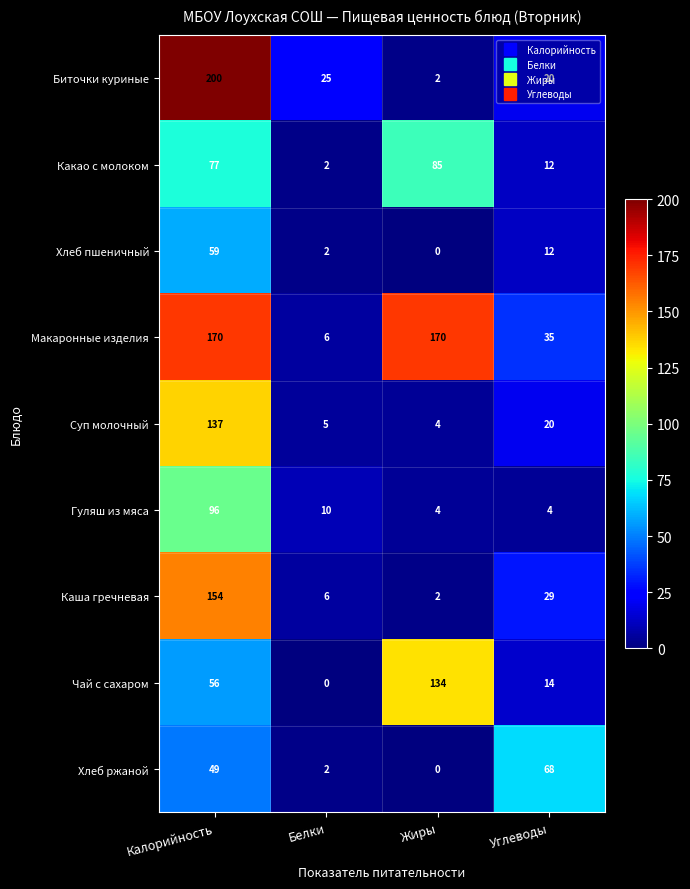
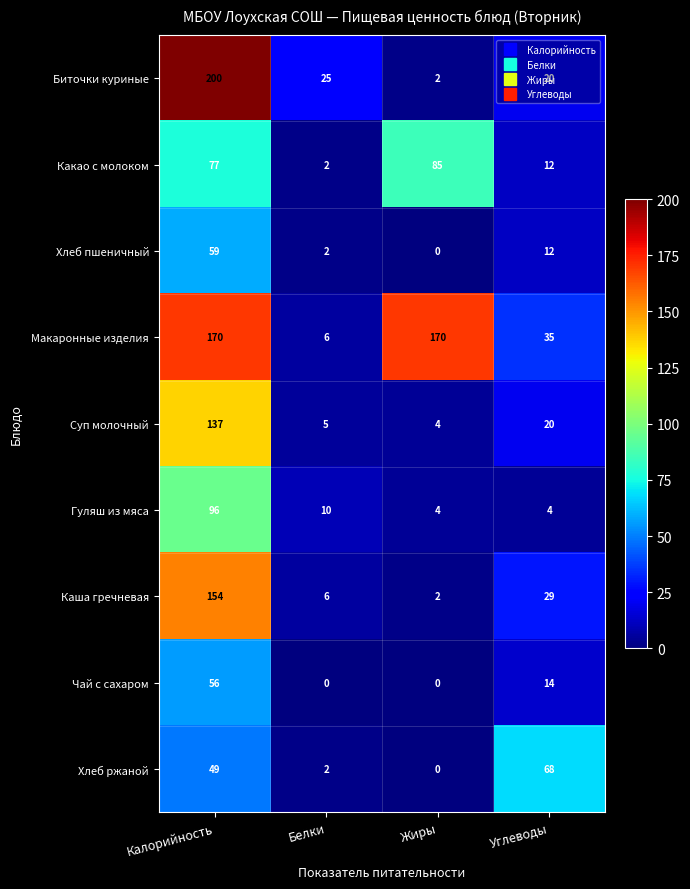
  {
    "Биточки куриные": {
      "Калорийность": 200,
      "Белки": 25,
      "Жиры": 2
    },
    "Какао с молоком": {
      "Калорийность": 77,
      "Белки": 2,
      "Жиры": 85,
      "Углеводы": 12
    },
    "Хлеб пшеничный": {
      "Калорийность": 59,
      "Белки": 2,
      "Жиры": 0,
      "Углеводы": 12
    },
    "Макаронные изделия": {
      "Калорийность": 170,
      "Белки": 6,
      "Жиры": 170,
      "Углеводы": 35
    },
    "Суп молочный": {
      "Калорийность": 137,
      "Белки": 5,
      "Жиры": 4,
      "Углеводы": 20
    },
    "Гуляш из мяса": {
      "Калорийность": 96,
      "Белки": 10,
      "Жиры": 4,
      "Углеводы": 4
    },
    "Каша гречневая": {
      "Калорийность": 154,
      "Белки": 6,
      "Жиры": 2,
      "Углеводы": 29
    },
    "Чай с сахаром": {
      "Калорийность": 56,
      "Белки": 0,
-     "Жиры": 134,
+     "Жиры": 0,
      "Углеводы": 14
    },
    "Хлеб ржаной": {
      "Калорийность": 49,
      "Белки": 2,
      "Жиры": 0,
      "Углеводы": 68
    }
  }
